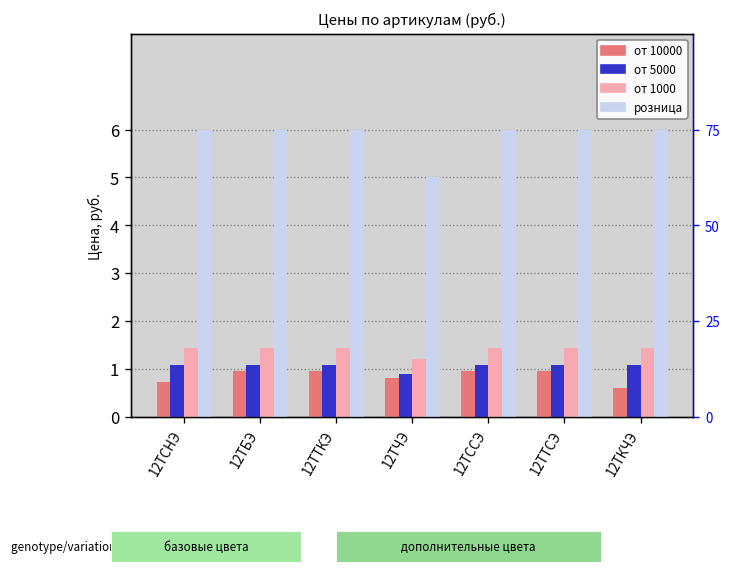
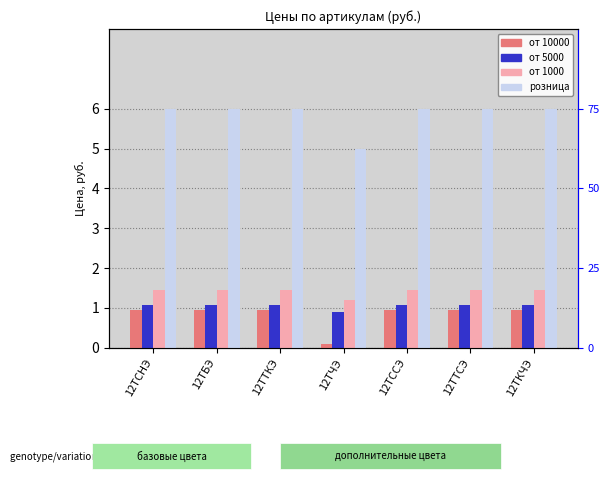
  {
    "от 10000": {
-     "12ТСНЭ": 0.7,
+     "12ТСНЭ": 1.0,
      "12ТБЭ": 1.0,
      "12ТТКЭ": 1.0,
-     "12ТЧЭ": 0.8,
+     "12ТЧЭ": 0.1,
      "12ТССЭ": 1.0,
      "12ТТСЭ": 1.0,
-     "12ТКЧЭ": 0.6
+     "12ТКЧЭ": 1.0
    },
    "от 5000": {
      "12ТСНЭ": 1.1,
      "12ТБЭ": 1.1,
      "12ТТКЭ": 1.1,
      "12ТЧЭ": 0.9,
      "12ТССЭ": 1.1,
      "12ТТСЭ": 1.1,
      "12ТКЧЭ": 1.1
    },
    "от 1000": {
      "12ТСНЭ": 1.4,
      "12ТБЭ": 1.4,
      "12ТТКЭ": 1.4,
      "12ТЧЭ": 1.2,
      "12ТССЭ": 1.4,
      "12ТТСЭ": 1.4,
      "12ТКЧЭ": 1.4
    },
    "розница": {
      "12ТСНЭ": 6.0,
      "12ТБЭ": 6.0,
      "12ТТКЭ": 6.0,
      "12ТЧЭ": 5.0,
      "12ТССЭ": 6.0,
      "12ТТСЭ": 6.0,
      "12ТКЧЭ": 6.0
    }
  }
